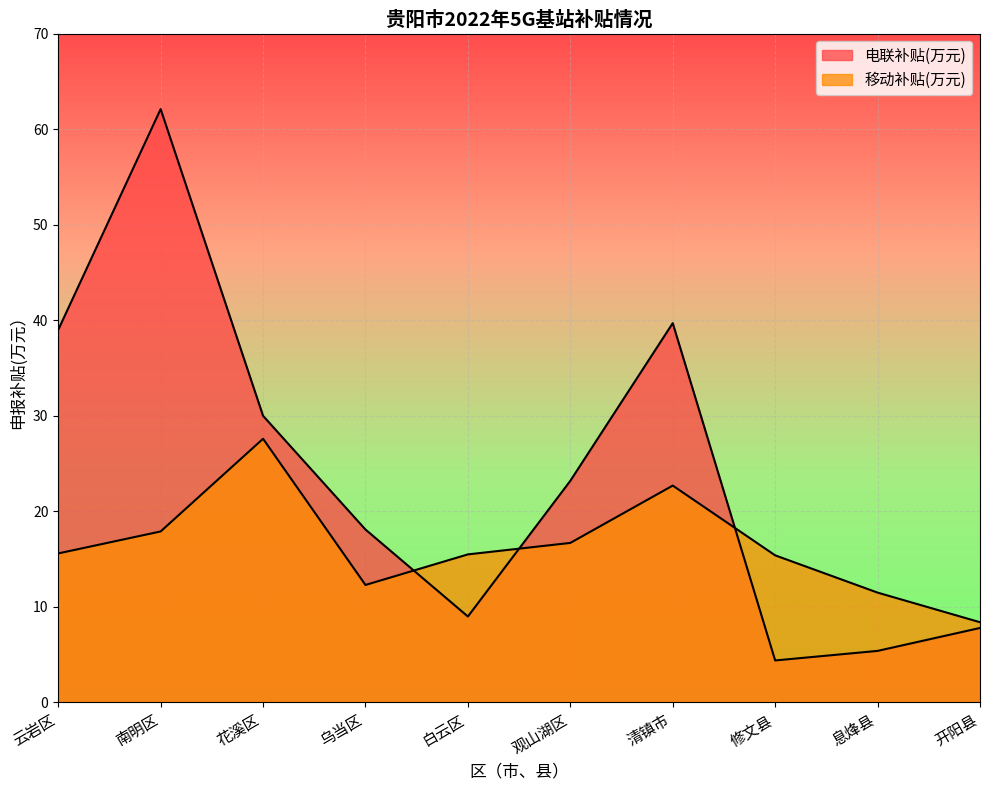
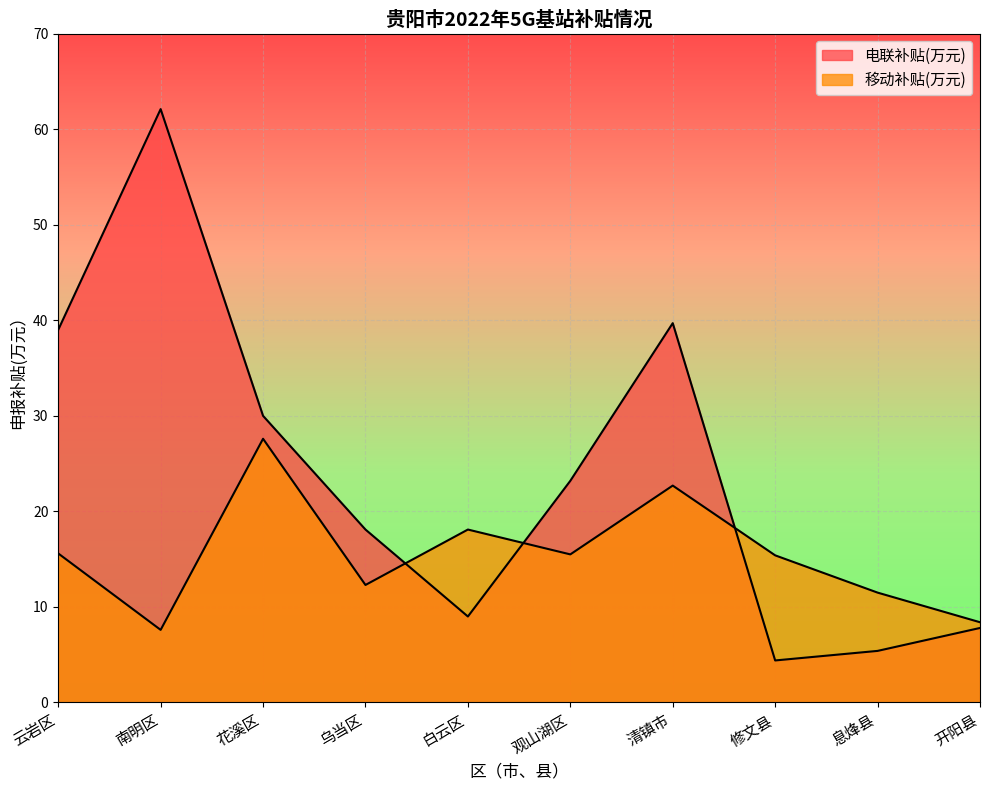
  {
    "电联补贴(万元)": {
      "云岩区": 39,
      "南明区": 62,
      "花溪区": 30,
      "乌当区": 18,
      "白云区": 9,
      "观山湖区": 23,
      "清镇市": 40,
      "修文县": 4,
      "息烽县": 5,
      "开阳县": 8
    },
    "移动补贴(万元)": {
      "云岩区": 16,
-     "南明区": 18,
+     "南明区": 8,
      "花溪区": 28,
      "乌当区": 12,
-     "白云区": 16,
-     "观山湖区": 17,
+     "白云区": 18,
+     "观山湖区": 16,
      "清镇市": 23,
      "修文县": 15,
      "息烽县": 12,
      "开阳县": 8
    }
  }
